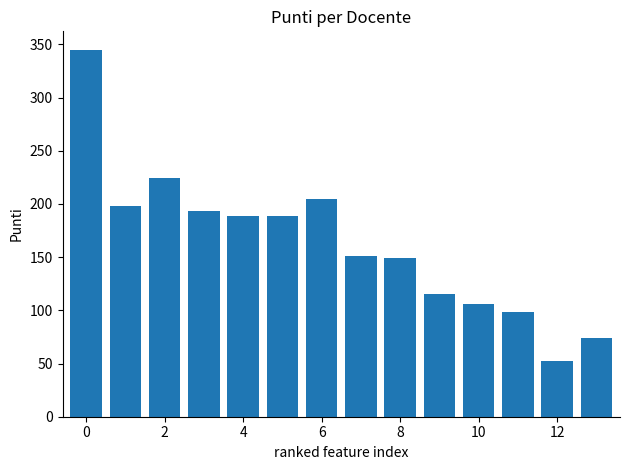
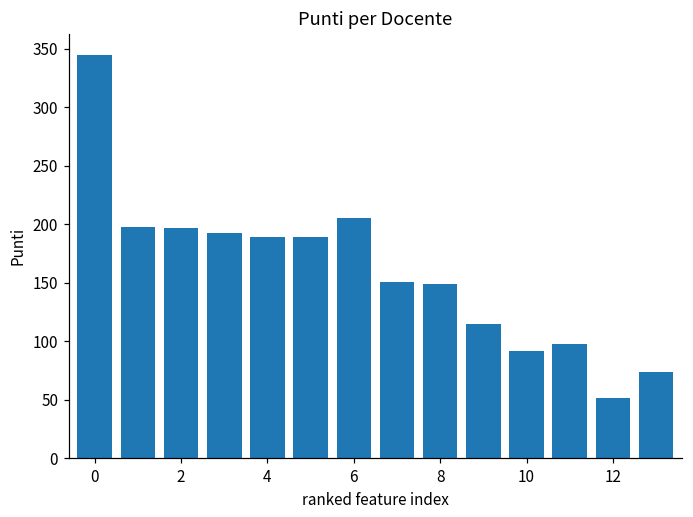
  {
    "0": 345,
-   "2": 224,
+   "2": 197,
    "4": 189,
    "6": 205,
    "8": 149,
-   "10": 106,
+   "10": 92,
    "12": 52
  }
